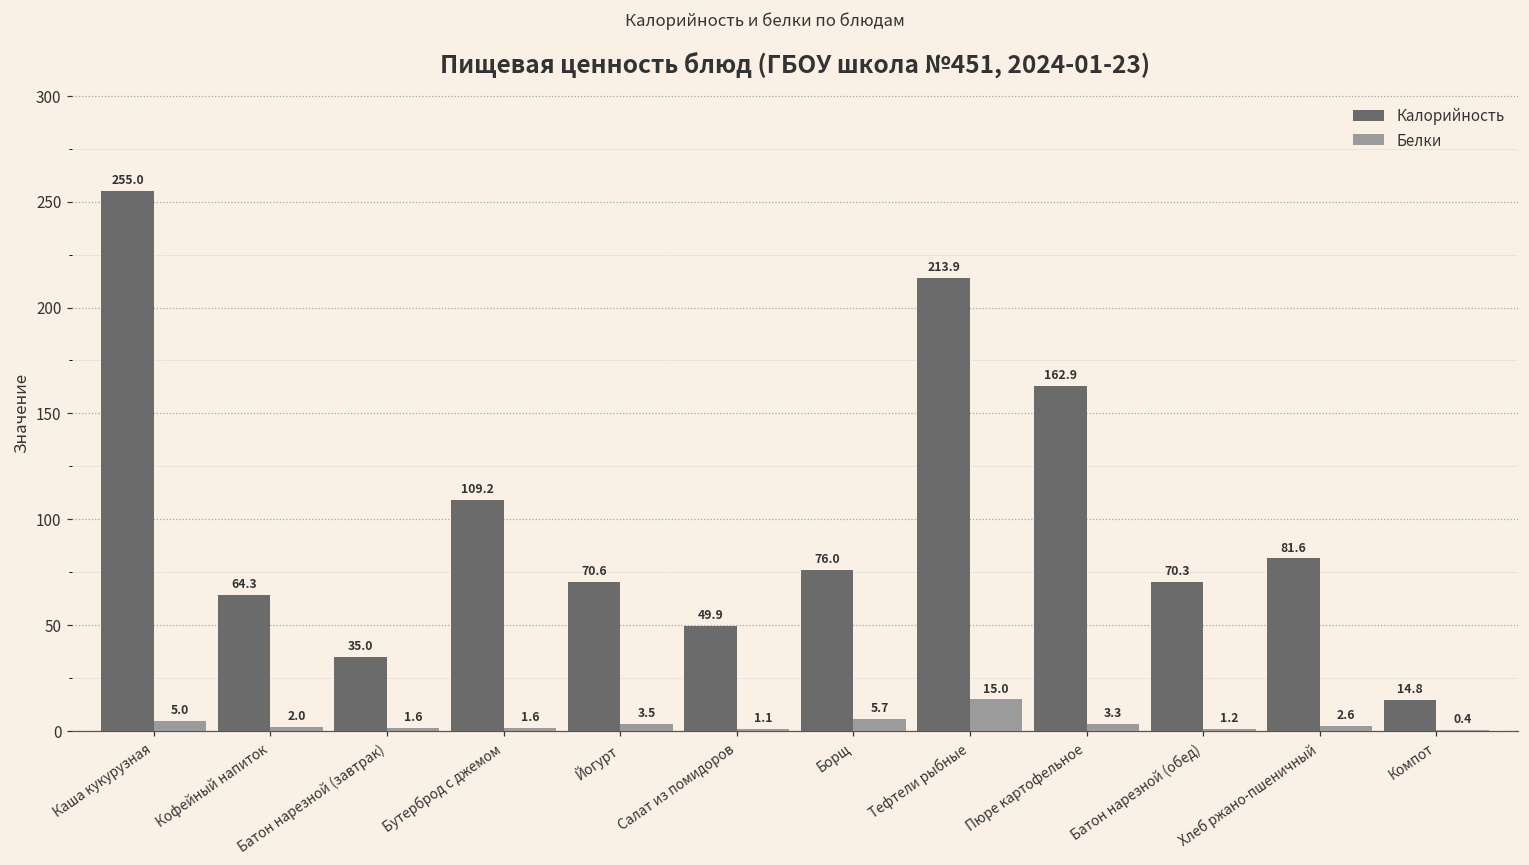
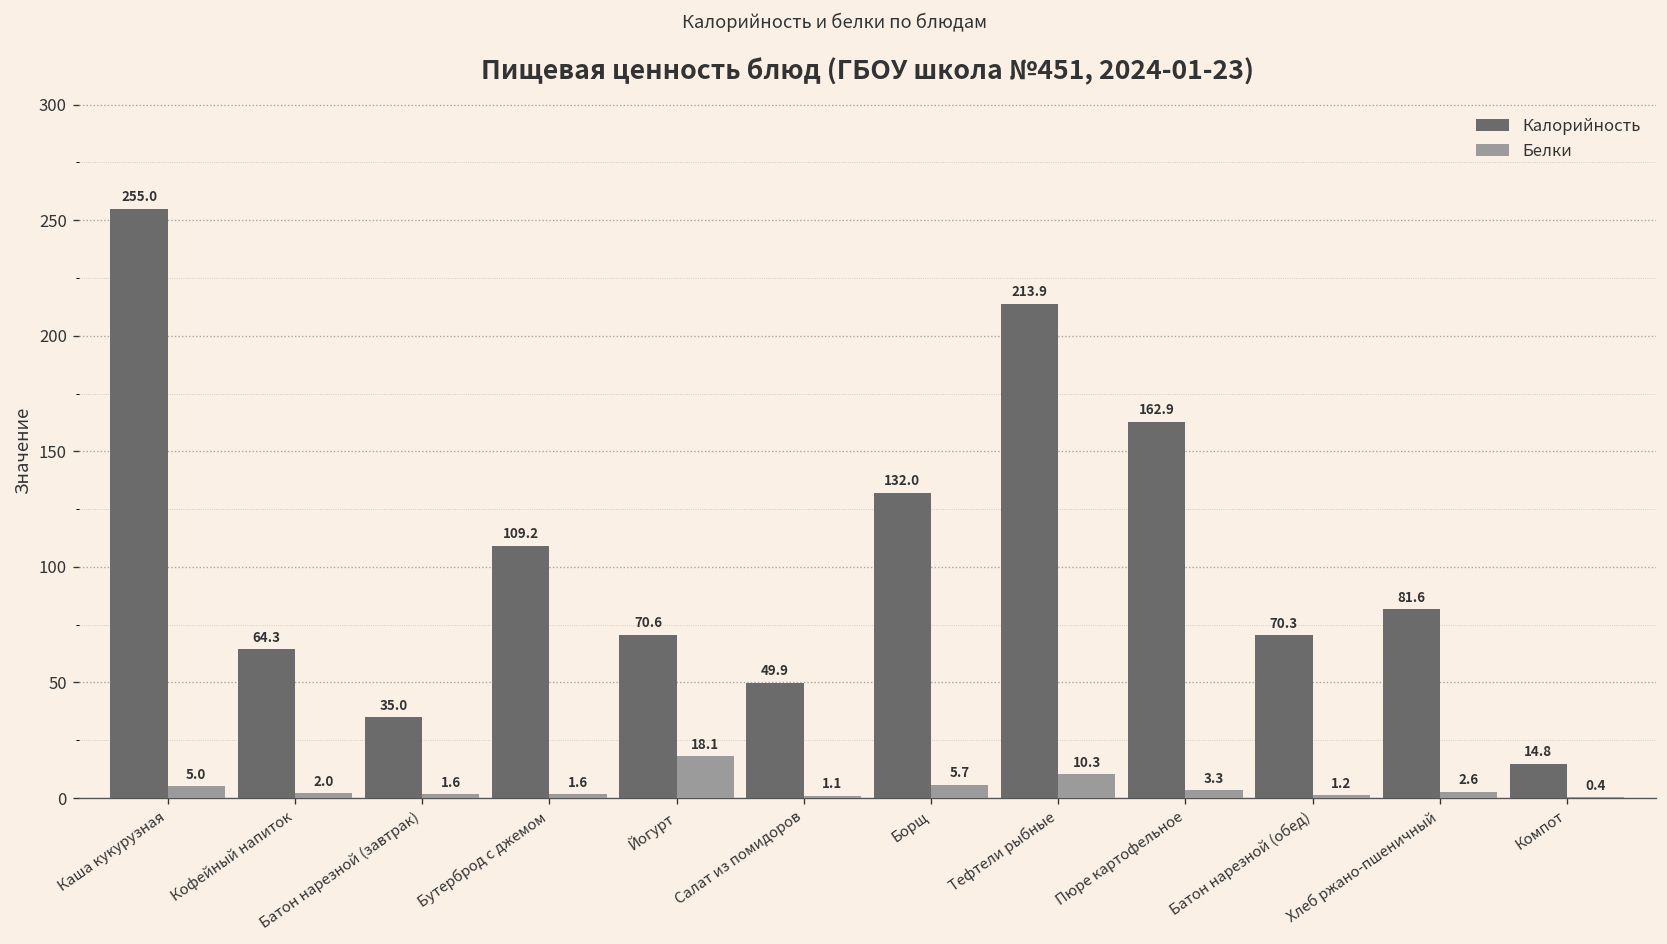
  {
    "Калорийность": {
      "Каша кукурузная": 255.0,
      "Кофейный напиток": 64.3,
      "Батон нарезной (завтрак)": 35.0,
      "Бутерброд с джемом": 109.2,
      "Йогурт": 70.6,
      "Салат из помидоров": 49.9,
-     "Борщ": 76.0,
+     "Борщ": 132.0,
      "Тефтели рыбные": 213.9,
      "Пюре картофельное": 162.9,
      "Батон нарезной (обед)": 70.3,
      "Хлеб ржано-пшеничный": 81.6,
      "Компот": 14.8
    },
    "Белки": {
      "Каша кукурузная": 5.0,
      "Кофейный напиток": 2.0,
      "Батон нарезной (завтрак)": 1.6,
      "Бутерброд с джемом": 1.6,
-     "Йогурт": 3.5,
+     "Йогурт": 18.1,
      "Салат из помидоров": 1.1,
      "Борщ": 5.7,
-     "Тефтели рыбные": 15.0,
+     "Тефтели рыбные": 10.3,
      "Пюре картофельное": 3.3,
      "Батон нарезной (обед)": 1.2,
      "Хлеб ржано-пшеничный": 2.6,
      "Компот": 0.4
    }
  }
